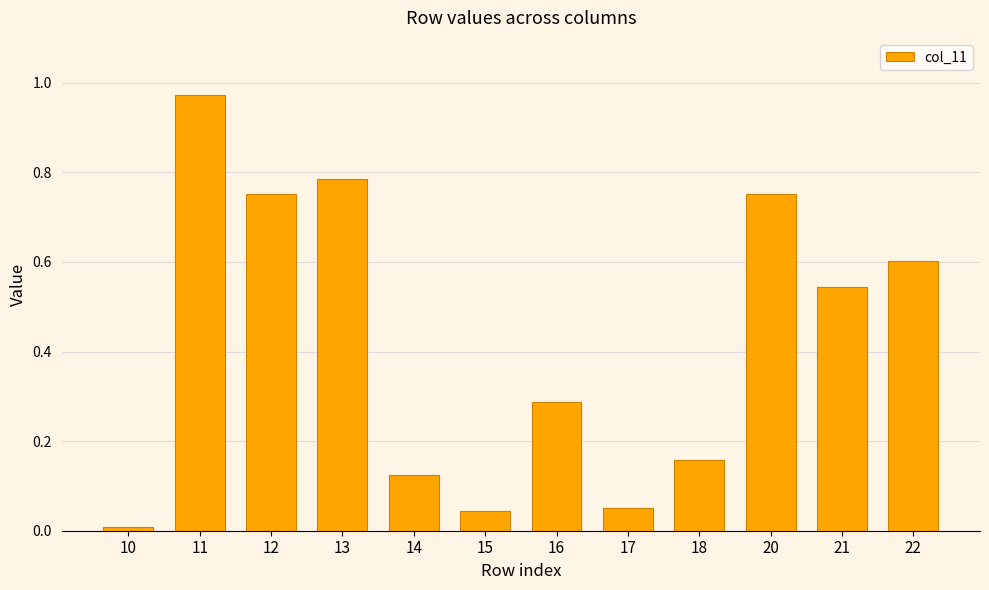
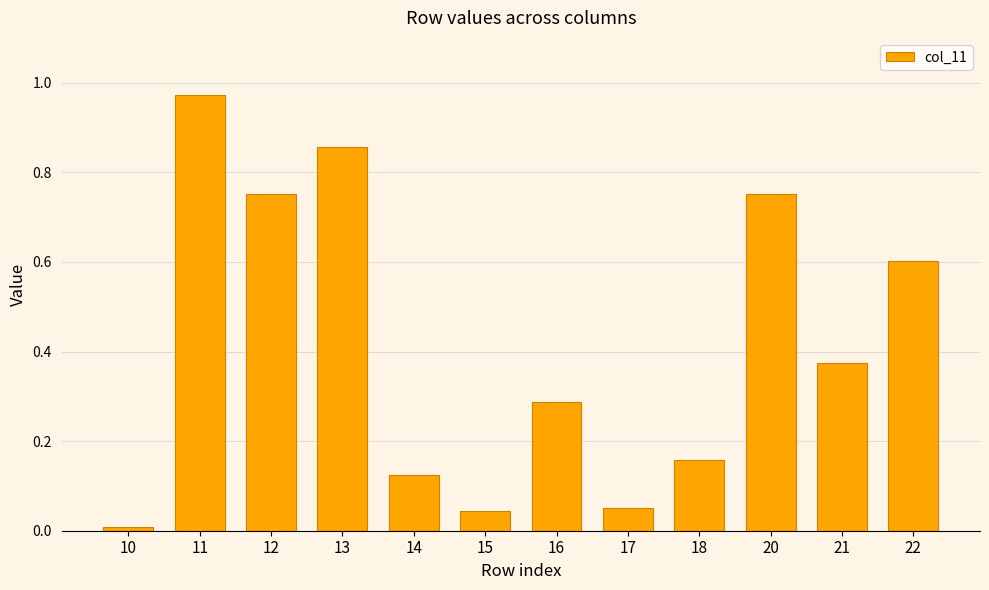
  {
    "10": 0.01,
    "11": 0.97,
    "12": 0.75,
-   "13": 0.79,
+   "13": 0.86,
    "14": 0.13,
    "15": 0.04,
    "16": 0.29,
    "17": 0.05,
    "18": 0.16,
    "20": 0.75,
-   "21": 0.54,
+   "21": 0.37,
    "22": 0.60
  }
